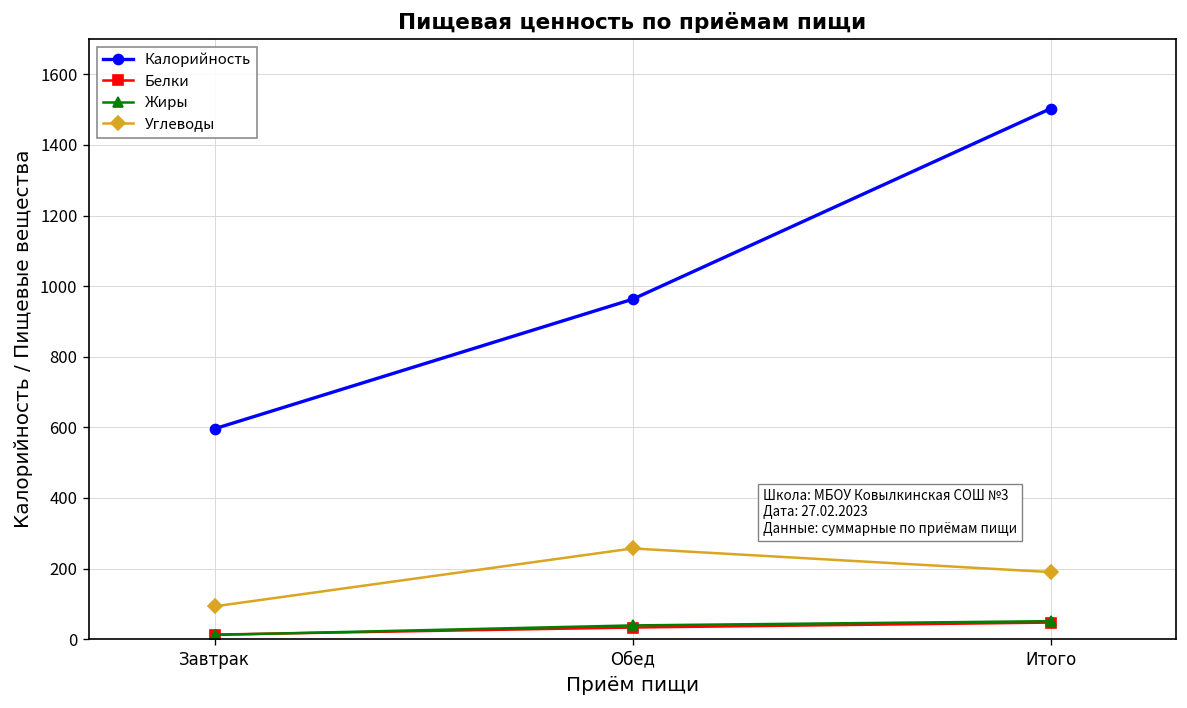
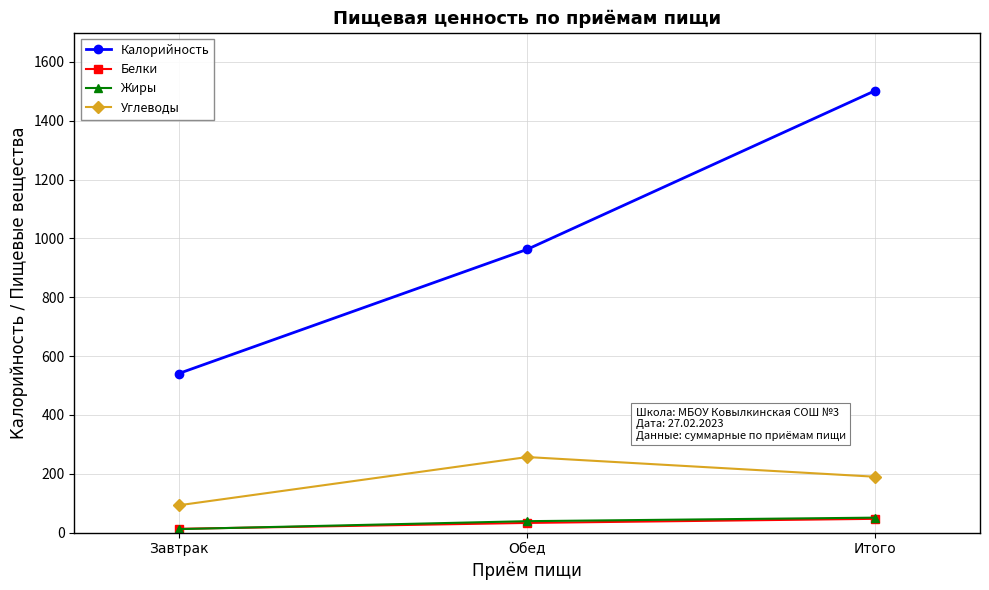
  {
    "Калорийность": {
-     "Завтрак": 600,
+     "Завтрак": 540,
      "Обед": 960,
      "Итого": 1500
    },
    "Углеводы": {
      "Завтрак": 90,
      "Обед": 260,
      "Итого": 190
    }
  }
